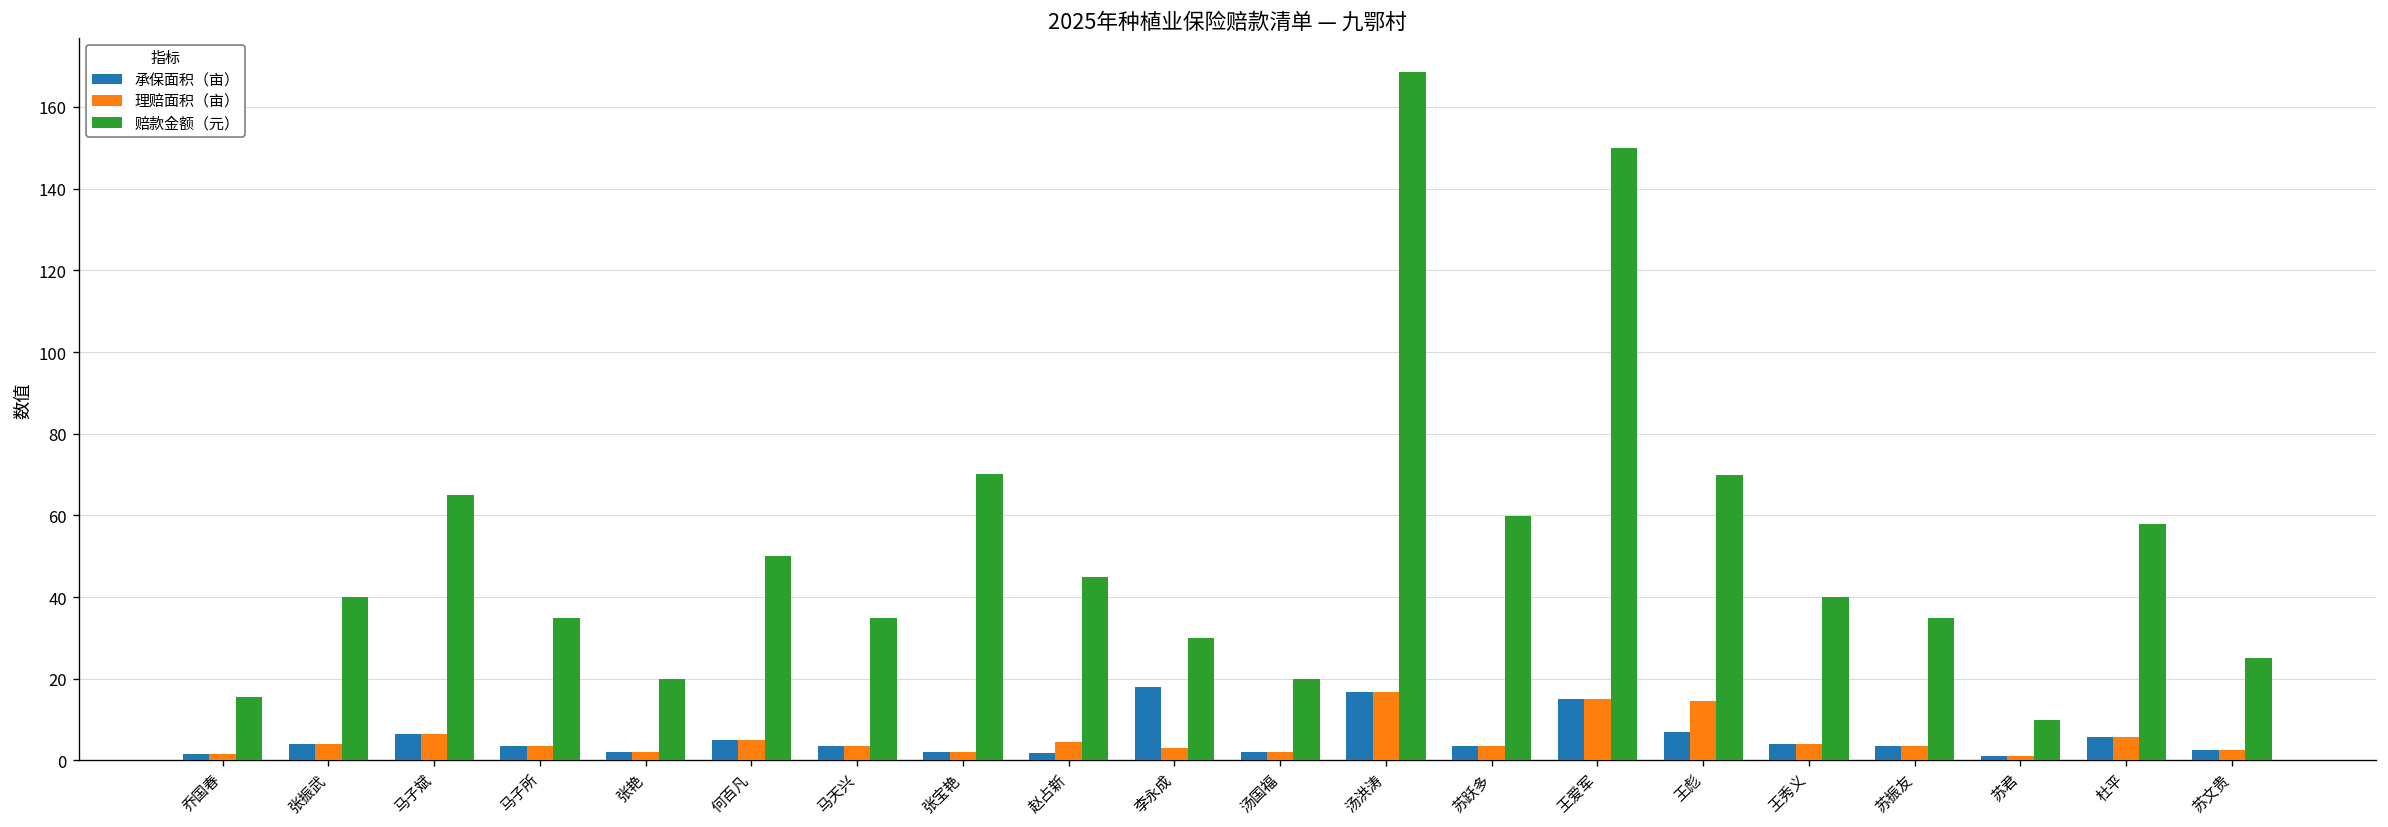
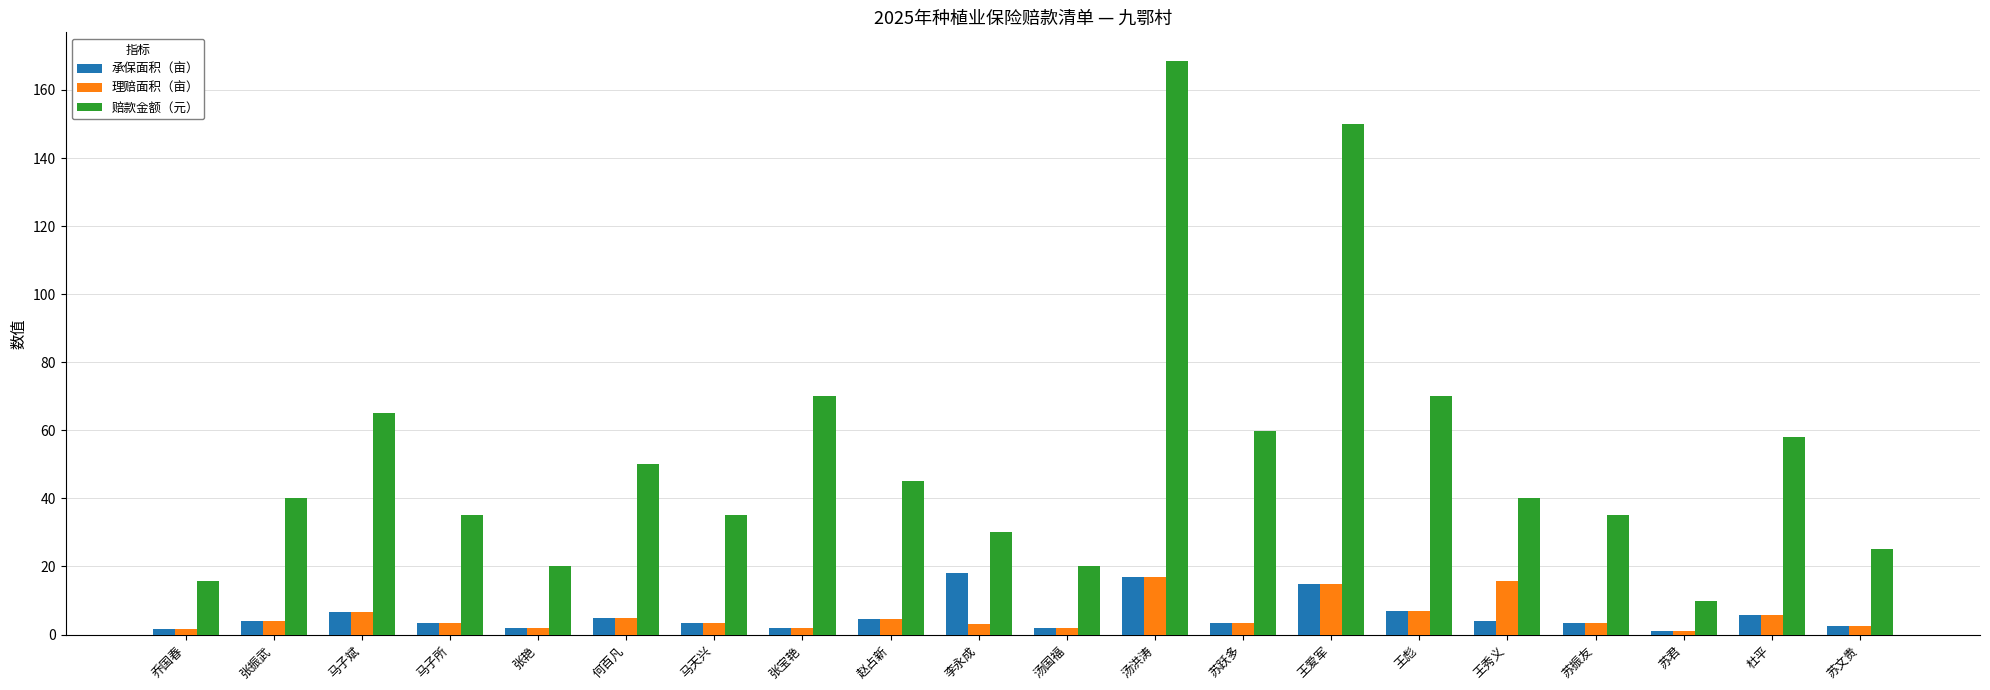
  {
    "承保面积（亩）": {
      "乔国春": 2,
      "张振武": 4,
      "马子斌": 7,
      "马子所": 4,
      "张艳": 2,
      "何百凡": 5,
      "马天兴": 4,
      "张宝艳": 2,
-     "赵占新": 2,
+     "赵占新": 5,
      "李永成": 18,
      "汤国福": 2,
      "汤洪涛": 17,
      "苏跃多": 3,
      "王爱军": 15,
      "王彪": 7,
      "王秀义": 4,
      "苏振友": 4,
      "苏君": 1,
      "杜平": 6,
      "苏文贵": 3
    },
    "理赔面积（亩）": {
      "乔国春": 2,
      "张振武": 4,
      "马子斌": 7,
      "马子所": 4,
      "张艳": 2,
      "何百凡": 5,
      "马天兴": 4,
      "张宝艳": 2,
      "赵占新": 5,
      "李永成": 3,
      "汤国福": 2,
      "汤洪涛": 17,
      "苏跃多": 3,
      "王爱军": 15,
-     "王彪": 15,
-     "王秀义": 4,
+     "王彪": 7,
+     "王秀义": 16,
      "苏振友": 4,
      "苏君": 1,
      "杜平": 6,
      "苏文贵": 3
    },
    "赔款金额（元）": {
      "乔国春": 16,
      "张振武": 40,
      "马子斌": 65,
      "马子所": 35,
      "张艳": 20,
      "何百凡": 50,
      "马天兴": 35,
      "张宝艳": 70,
      "赵占新": 45,
      "李永成": 30,
      "汤国福": 20,
      "汤洪涛": 169,
      "苏跃多": 60,
      "王爱军": 150,
      "王彪": 70,
      "王秀义": 40,
      "苏振友": 35,
      "苏君": 10,
      "杜平": 58,
      "苏文贵": 25
    }
  }
